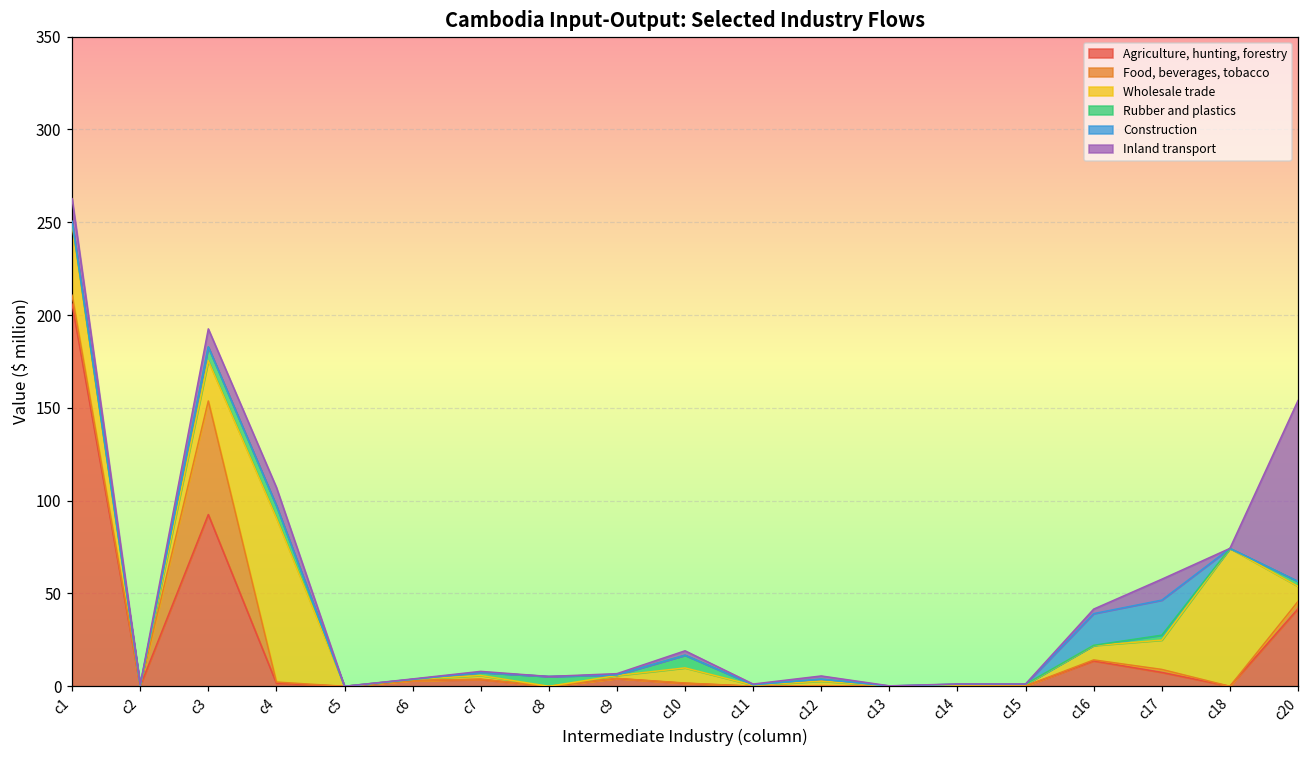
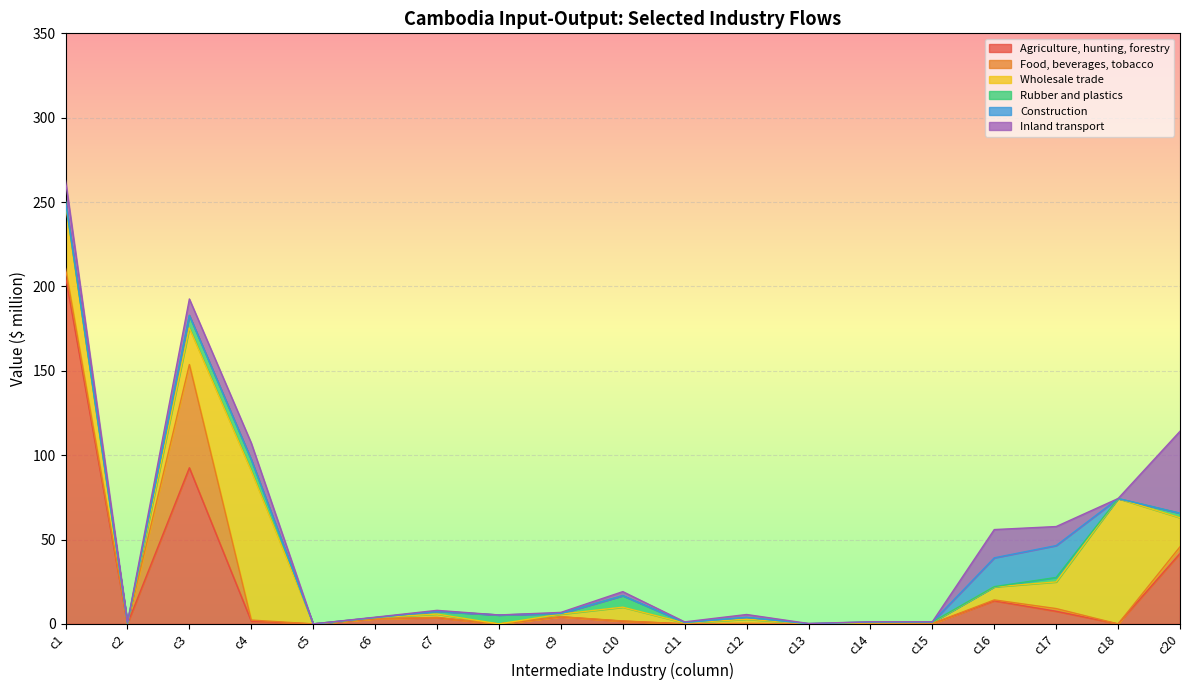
  {
    "Wholesale trade": {
      "c1": 38,
      "c3": 22,
      "c4": 88,
      "c7": 2,
      "c10": 8,
      "c17": 16,
-     "c20": 8
+     "c20": 17
    },
    "Rubber and plastics": {
      "c17": 3
    },
    "Construction": {
      "c16": 17,
      "c17": 19
    },
    "Inland transport": {
      "c1": 12,
      "c3": 10,
      "c4": 10,
      "c10": 2,
      "c12": 2,
-     "c16": 2,
+     "c16": 17,
      "c17": 11,
-     "c20": 97
+     "c20": 49
    }
  }
